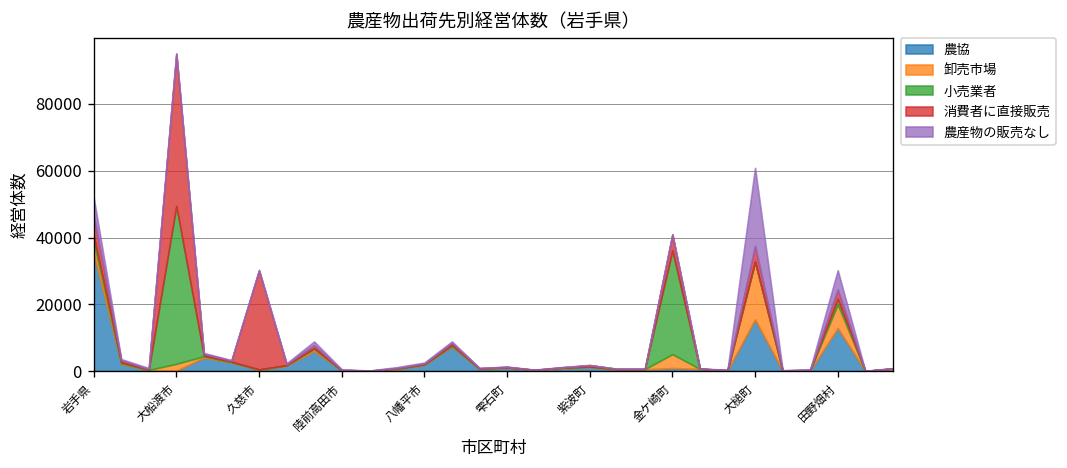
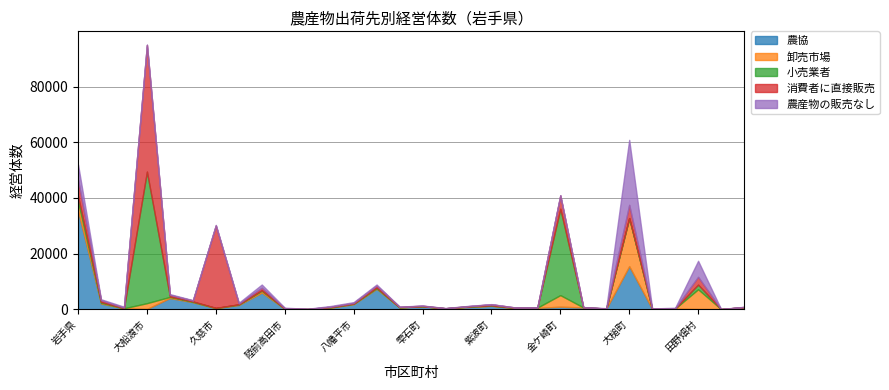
  {
    "農協": {
      "岩手県": 35000,
      "大槌町": 15000,
-     "田野畑村": 13000
+     "田野畑村": 0
    },
    "卸売市場": {
      "岩手県": 3000,
      "大船渡市": 2000,
      "金ケ崎町": 4000,
      "田野畑村": 7000
    },
    "小売業者": {
      "岩手県": 2000,
      "大船渡市": 47000,
      "金ケ崎町": 31000,
      "田野畑村": 2000
    },
    "消費者に直接販売": {
      "岩手県": 6000,
      "大槌町": 5000,
      "田野畑村": 3000
    },
    "農産物の販売なし": {
      "岩手県": 6000,
      "大槌町": 23000,
      "田野畑村": 6000
    }
  }
